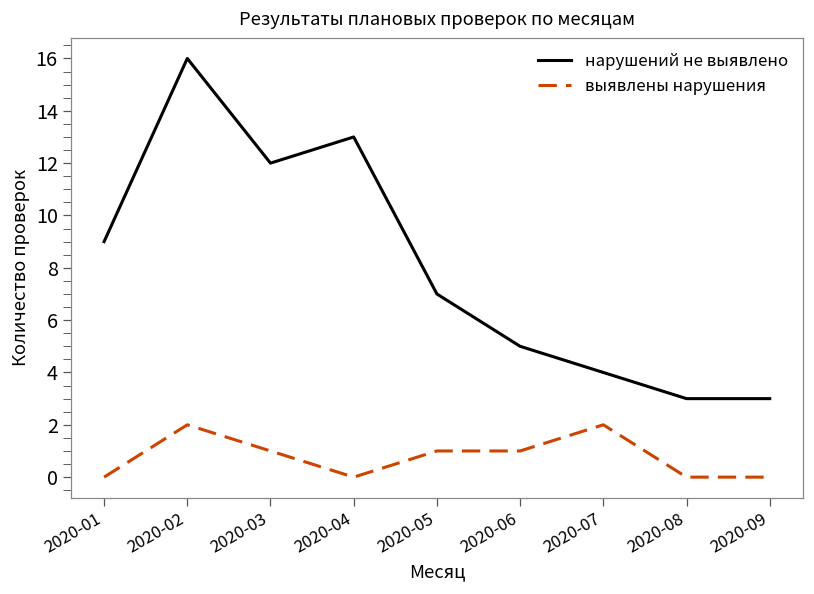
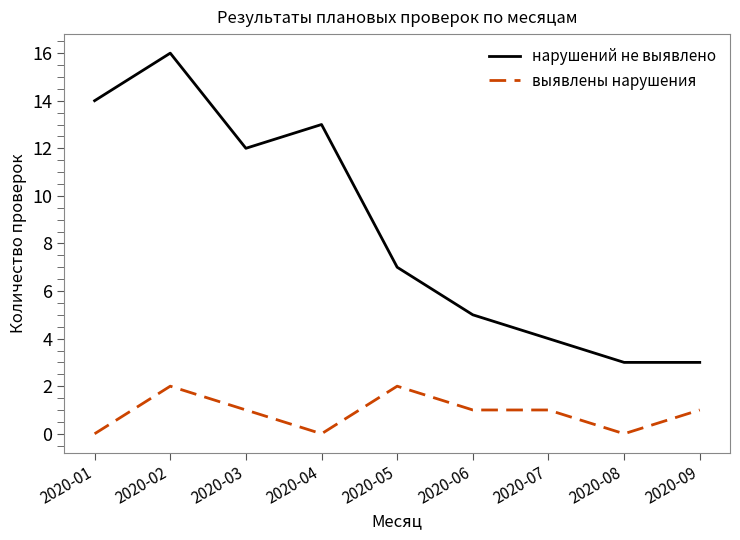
  {
    "нарушений не выявлено": {
-     "2020-01": 9,
+     "2020-01": 14,
      "2020-02": 16,
      "2020-03": 12,
      "2020-04": 13,
      "2020-05": 7,
      "2020-06": 5,
      "2020-07": 4,
      "2020-08": 3,
      "2020-09": 3
    },
    "выявлены нарушения": {
      "2020-01": 0,
      "2020-02": 2,
      "2020-03": 1,
      "2020-04": 0,
-     "2020-05": 1,
+     "2020-05": 2,
      "2020-06": 1,
-     "2020-07": 2,
+     "2020-07": 1,
      "2020-08": 0,
-     "2020-09": 0
+     "2020-09": 1
    }
  }
